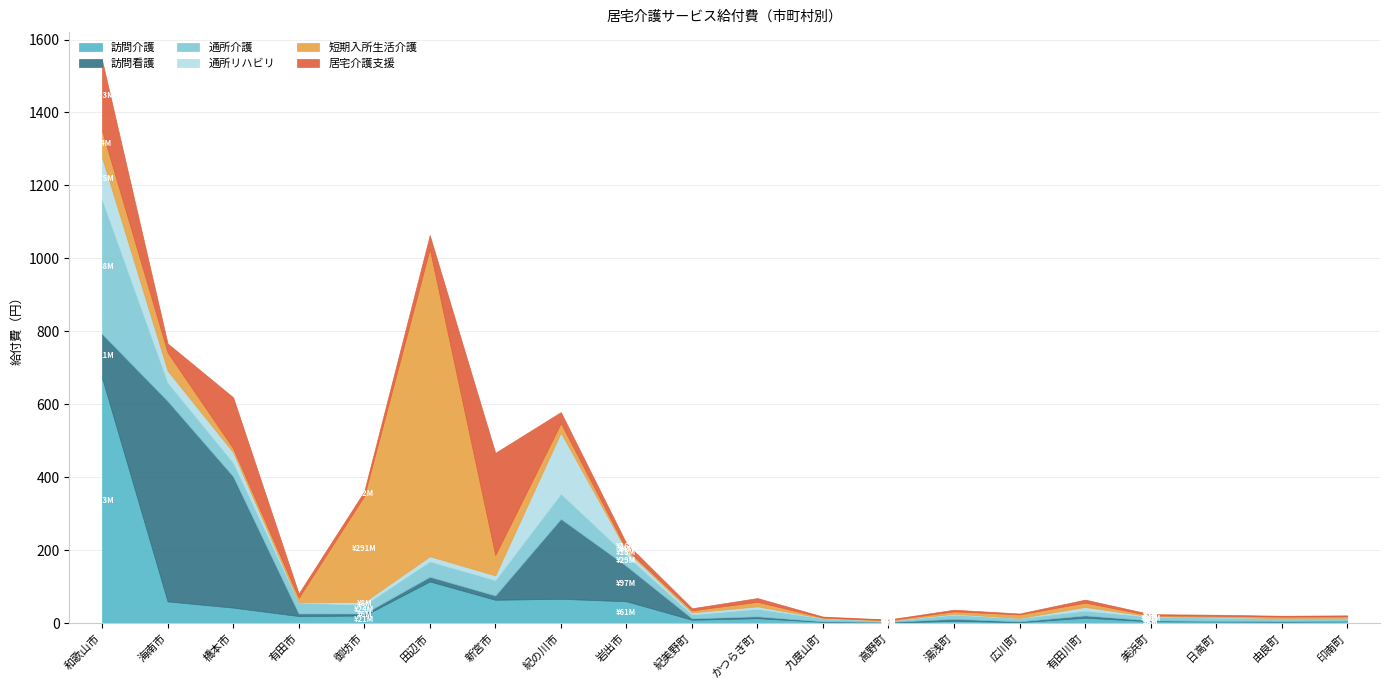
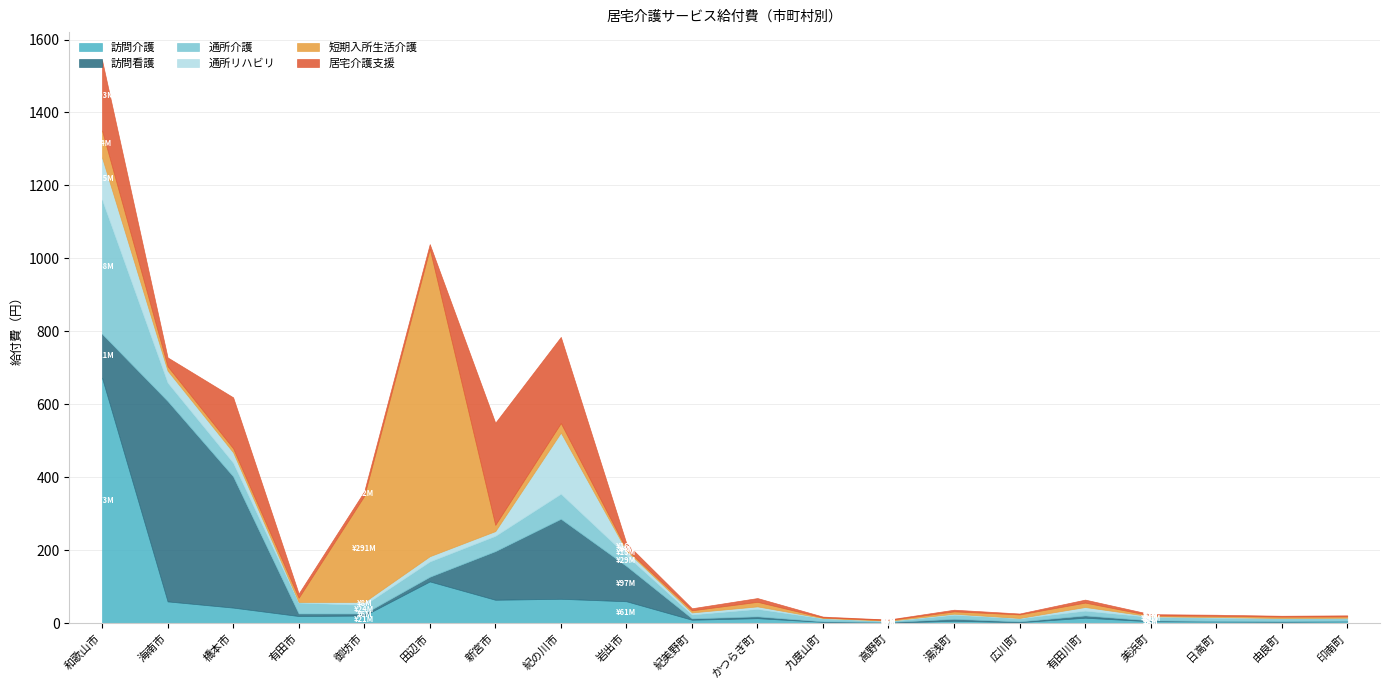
  {
    "訪問看護": {
      "和歌山市": 120,
      "海南市": 550,
      "橋本市": 360,
      "田辺市": 10,
-     "新宮市": 10,
+     "新宮市": 130,
      "紀の川市": 220
    },
    "通所リハビリ": {
      "和歌山市": 120,
      "海南市": 30,
      "橋本市": 30,
      "田辺市": 10,
      "新宮市": 10,
      "紀の川市": 170,
      "有田川町": 10
    },
    "短期入所生活介護": {
      "和歌山市": 70,
-     "海南市": 50,
+     "海南市": 10,
      "橋本市": 10,
      "有田市": 10,
      "田辺市": 840,
-     "新宮市": 60,
+     "新宮市": 20,
      "紀の川市": 30,
      "かつらぎ町": 10,
      "有田川町": 10
    },
    "居宅介護支援": {
      "和歌山市": 190,
      "海南市": 20,
      "橋本市": 140,
      "有田市": 10,
-     "田辺市": 40,
+     "田辺市": 10,
      "新宮市": 280,
-     "紀の川市": 30,
+     "紀の川市": 240,
      "岩出市": 20,
      "かつらぎ町": 10,
      "有田川町": 10
    }
  }
